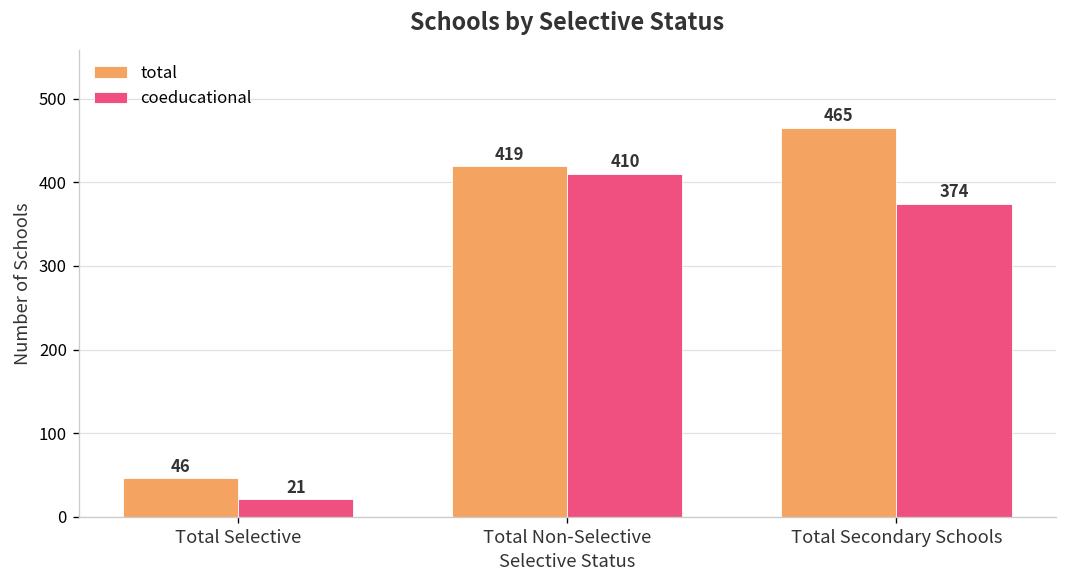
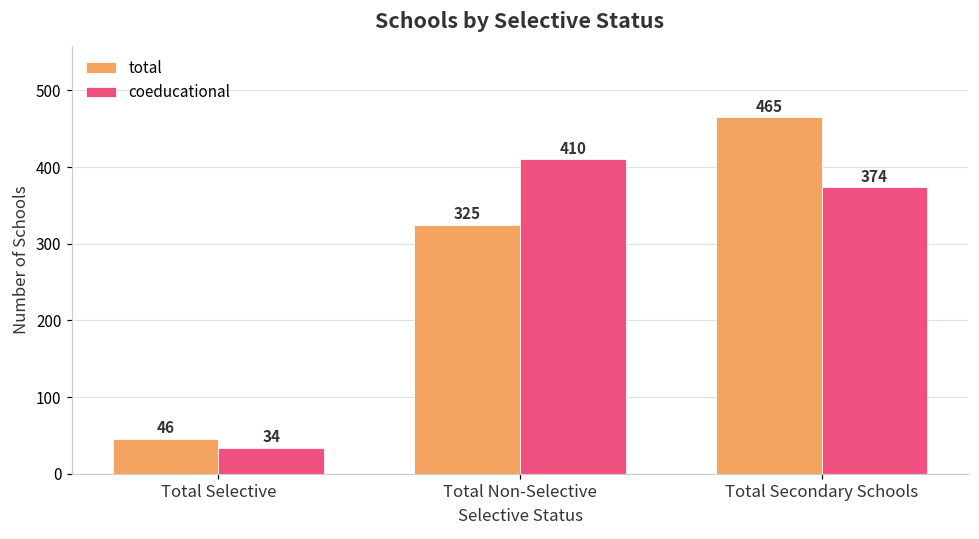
  {
    "total": {
      "Total Selective": 46,
-     "Total Non-Selective": 419,
+     "Total Non-Selective": 325,
      "Total Secondary Schools": 465
    },
    "coeducational": {
-     "Total Selective": 21,
+     "Total Selective": 34,
      "Total Non-Selective": 410,
      "Total Secondary Schools": 374
    }
  }
